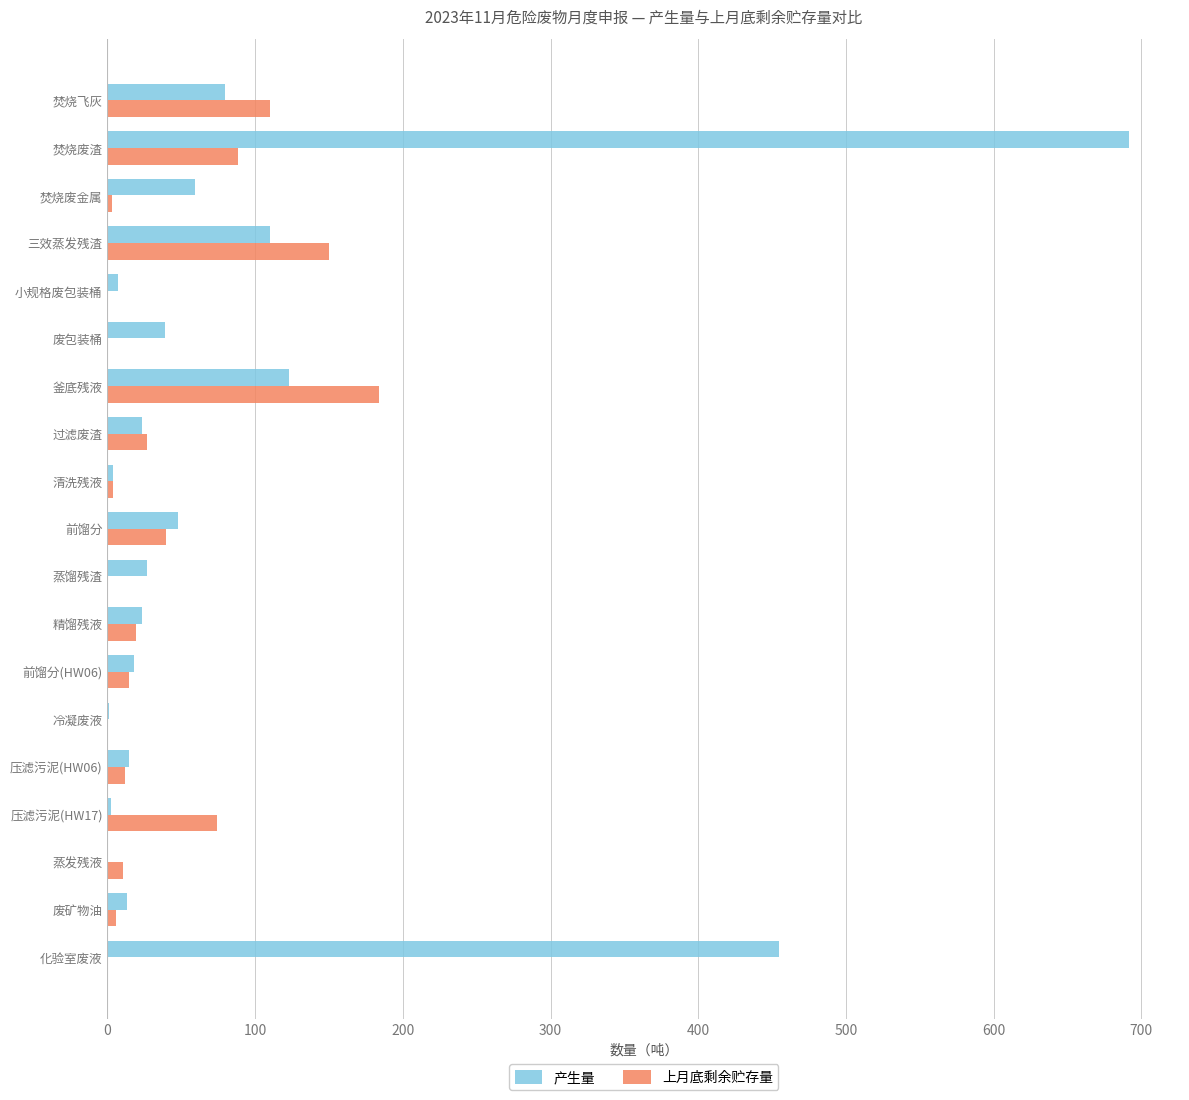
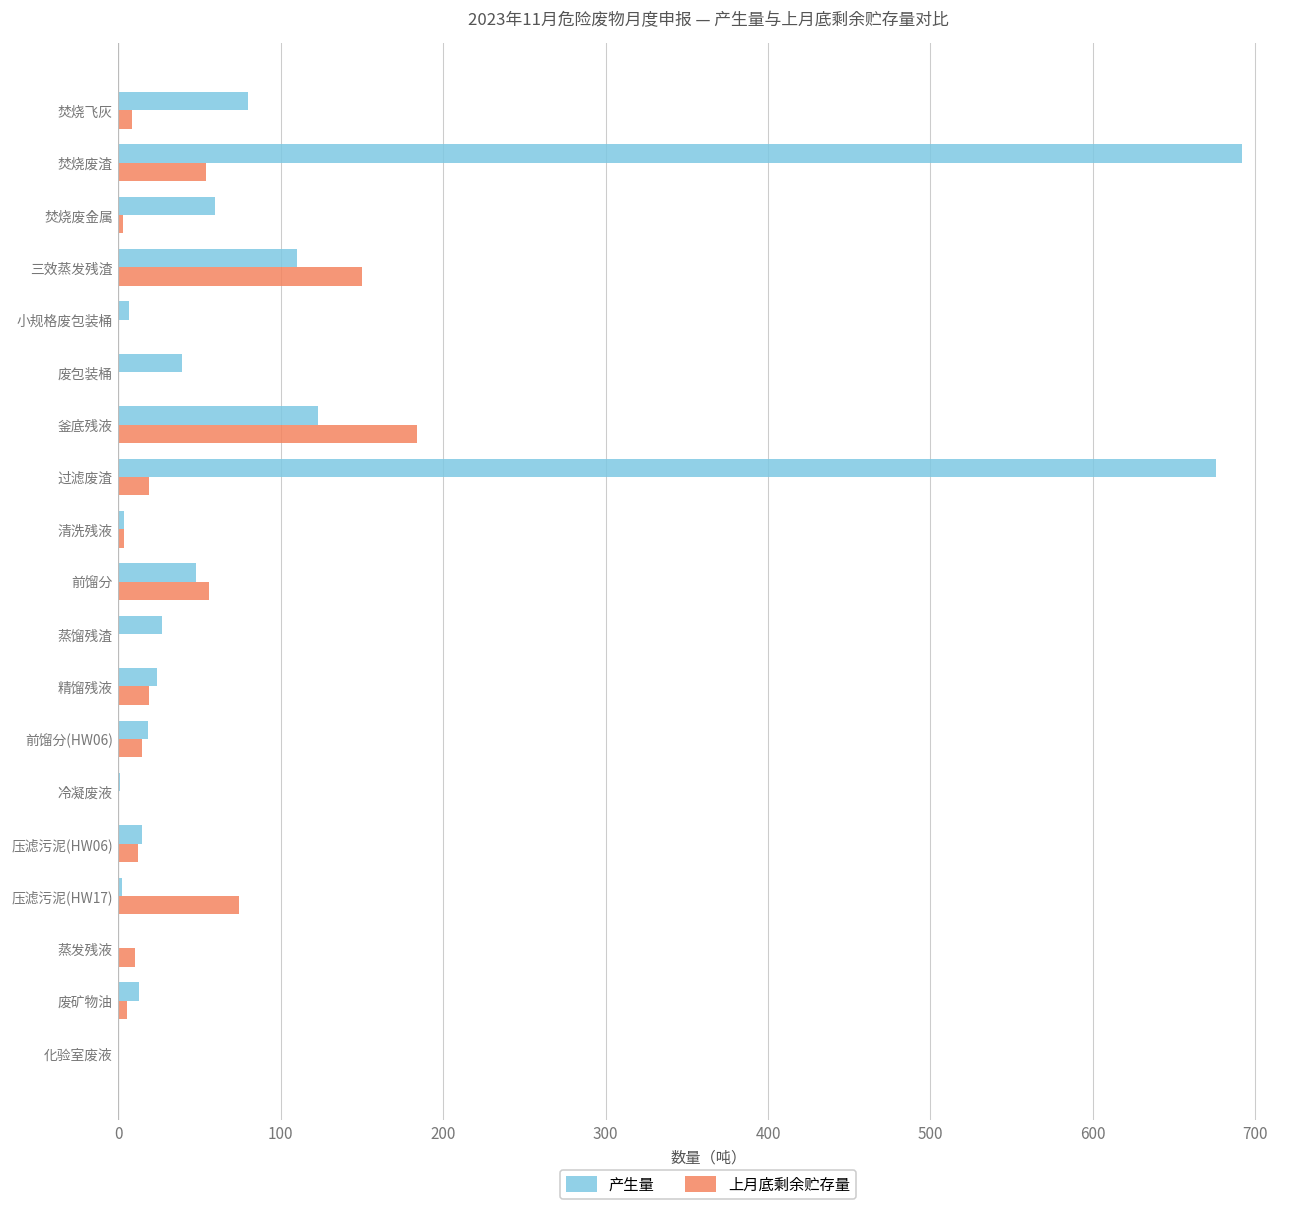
  {
    "产生量": {
      "焚烧飞灰": 80,
      "焚烧废渣": 692,
      "焚烧废金属": 59,
      "三效蒸发残渣": 110,
      "小规格废包装桶": 7,
      "废包装桶": 39,
      "釜底残液": 123,
-     "过滤废渣": 23,
+     "过滤废渣": 676,
      "清洗残液": 4,
      "前馏分": 48,
      "蒸馏残渣": 27,
      "精馏残液": 24,
      "前馏分(HW06)": 18,
      "压滤污泥(HW06)": 14,
      "压滤污泥(HW17)": 2,
      "蒸发残液": 0,
      "废矿物油": 13,
-     "化验室废液": 454
+     "化验室废液": 0
    },
    "上月底剩余贮存量": {
-     "焚烧飞灰": 110,
-     "焚烧废渣": 89,
+     "焚烧飞灰": 8,
+     "焚烧废渣": 54,
      "焚烧废金属": 3,
      "三效蒸发残渣": 150,
      "小规格废包装桶": 0,
      "废包装桶": 0,
      "釜底残液": 184,
-     "过滤废渣": 27,
+     "过滤废渣": 19,
      "清洗残液": 4,
-     "前馏分": 39,
+     "前馏分": 56,
      "蒸馏残渣": 0,
      "精馏残液": 19,
      "前馏分(HW06)": 15,
      "冷凝废液": 0,
      "压滤污泥(HW06)": 12,
      "压滤污泥(HW17)": 74,
      "蒸发残液": 10,
      "废矿物油": 5,
      "化验室废液": 0
    }
  }
